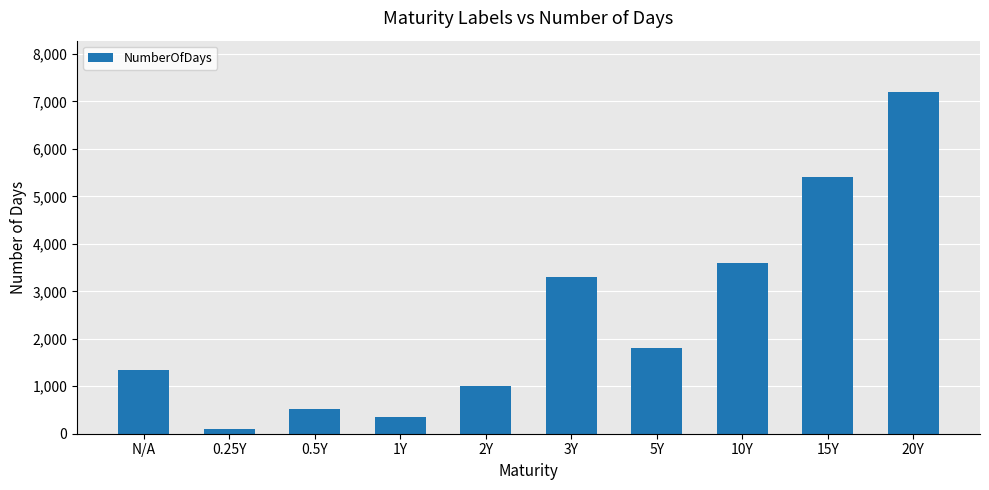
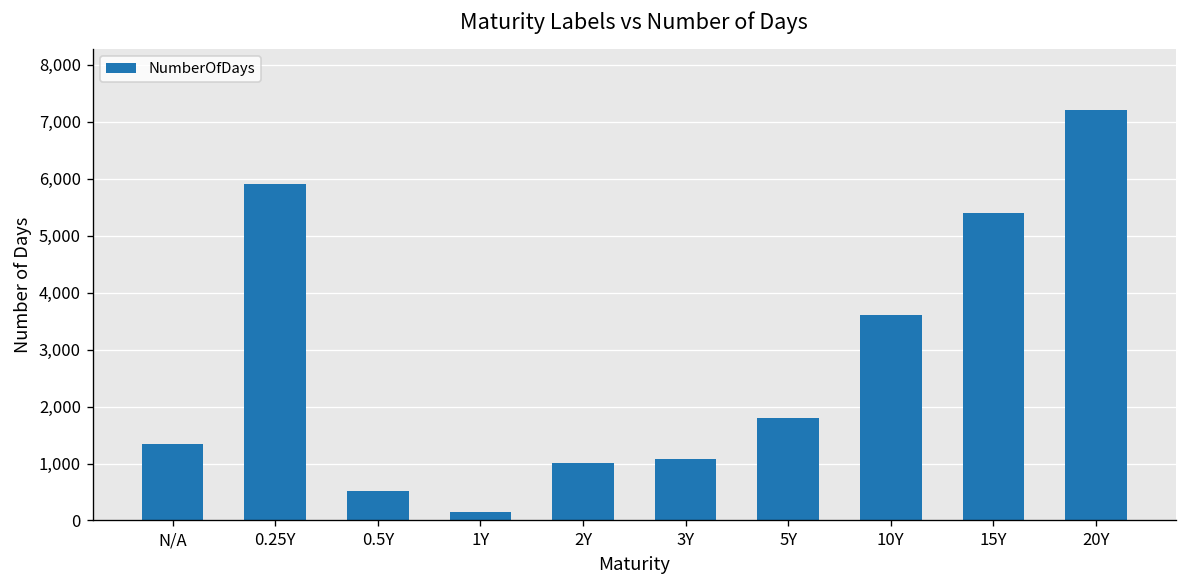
  {
    "N/A": "1,300",
-   "0.25Y": "100",
+   "0.25Y": "5,900",
    "0.5Y": "500",
-   "1Y": "400",
+   "1Y": "200",
    "2Y": "1,000",
-   "3Y": "3,300",
+   "3Y": "1,100",
    "5Y": "1,800",
    "10Y": "3,600",
    "15Y": "5,400",
    "20Y": "7,200"
  }
